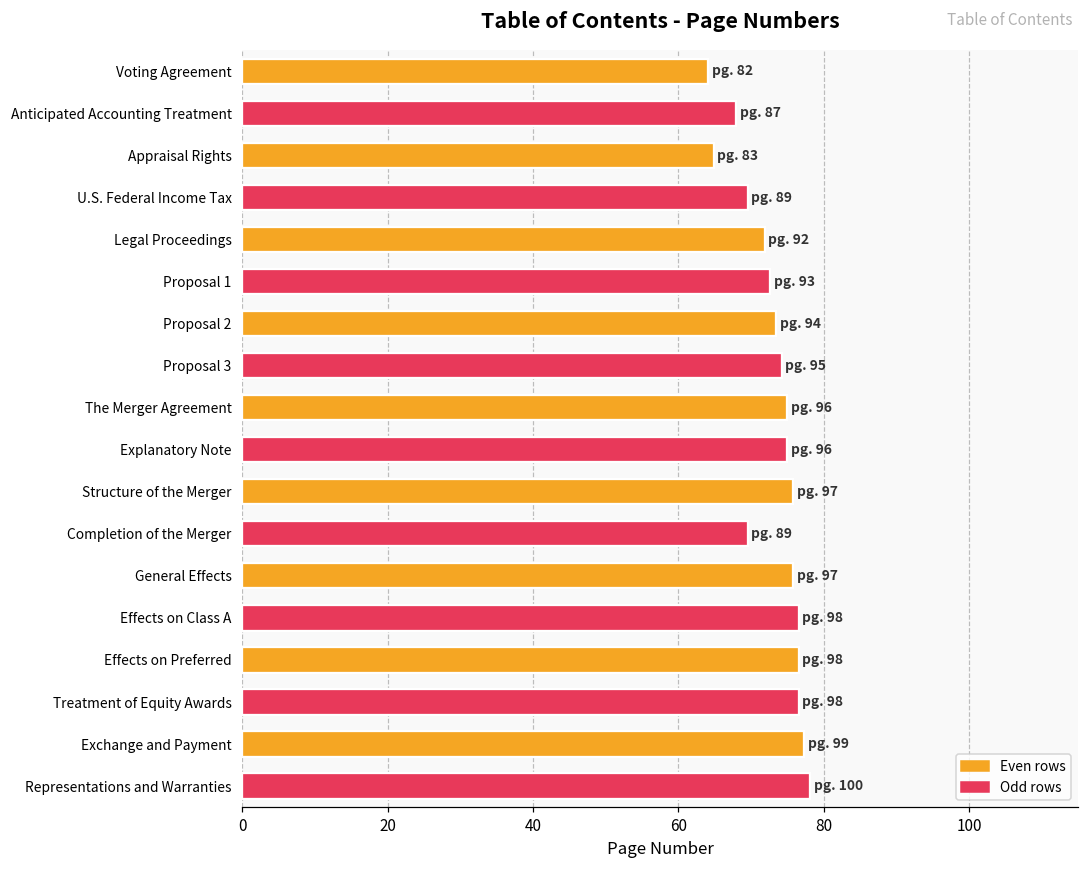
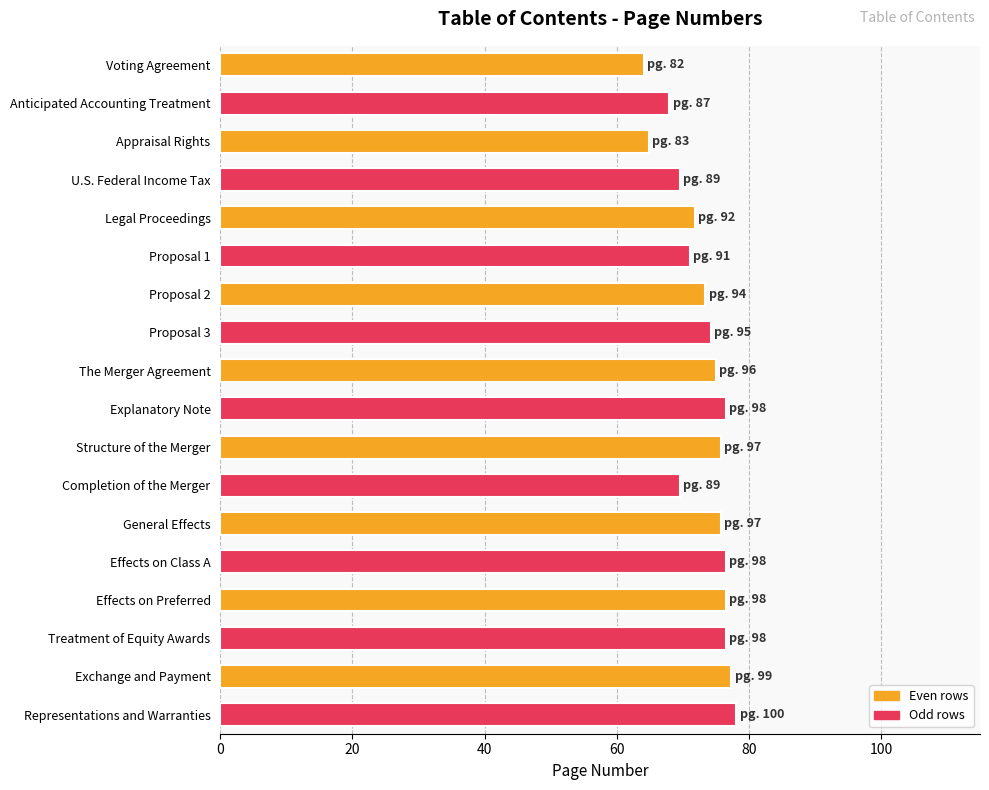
  {
-   "Proposal 1": 93,
-   "Explanatory Note": 96
+   "Proposal 1": 91,
+   "Explanatory Note": 98
  }
